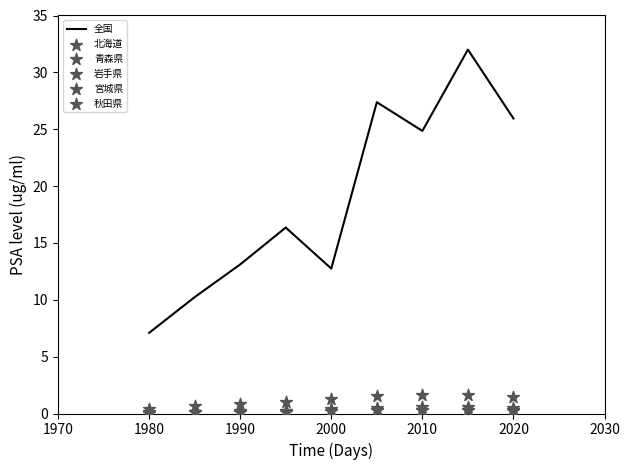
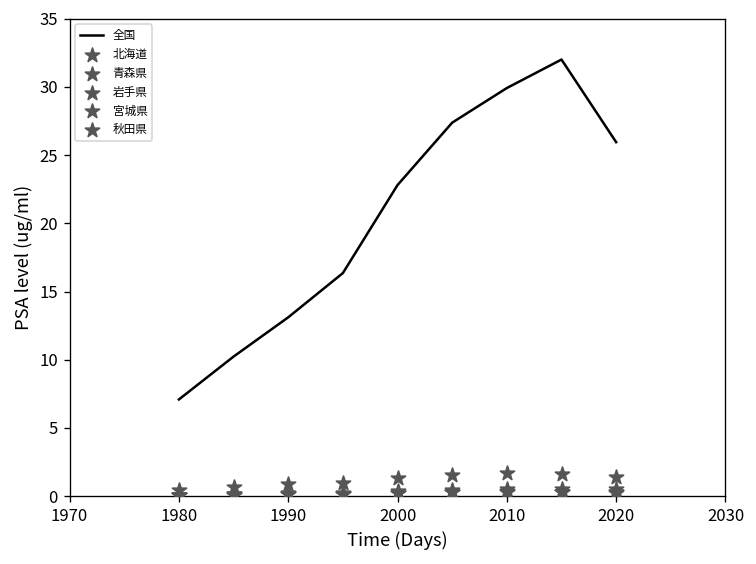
  {
    "全国": {
      "1980": 7.1,
      "1990": 13.1,
-     "2000": 12.7,
-     "2010": 24.8,
+     "2000": 22.8,
+     "2010": 29.9,
      "2020": 25.9
    }
  }
